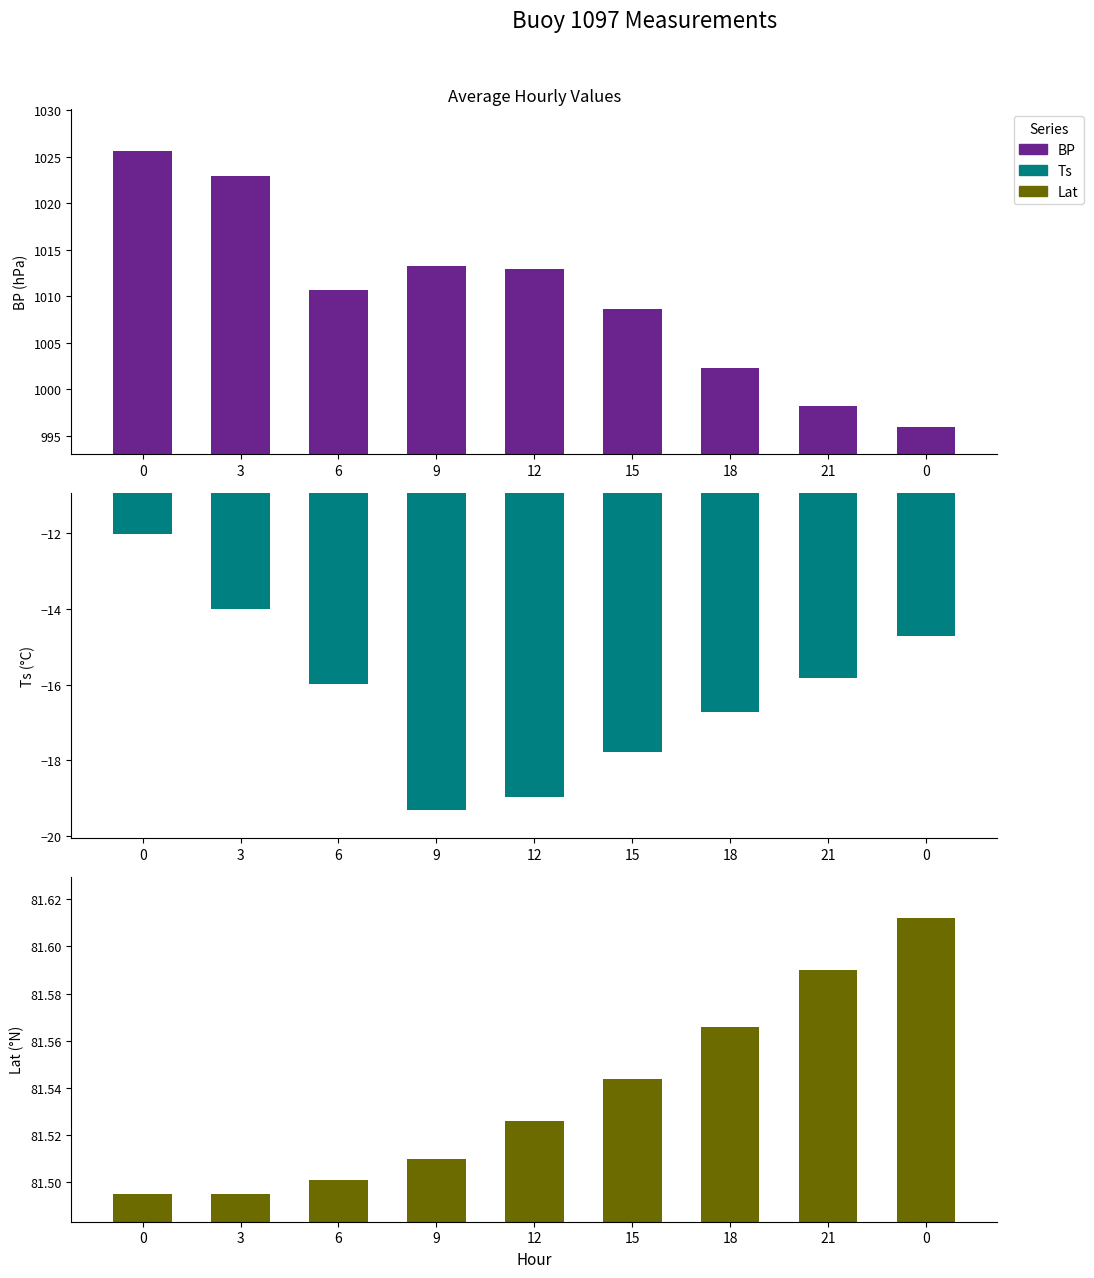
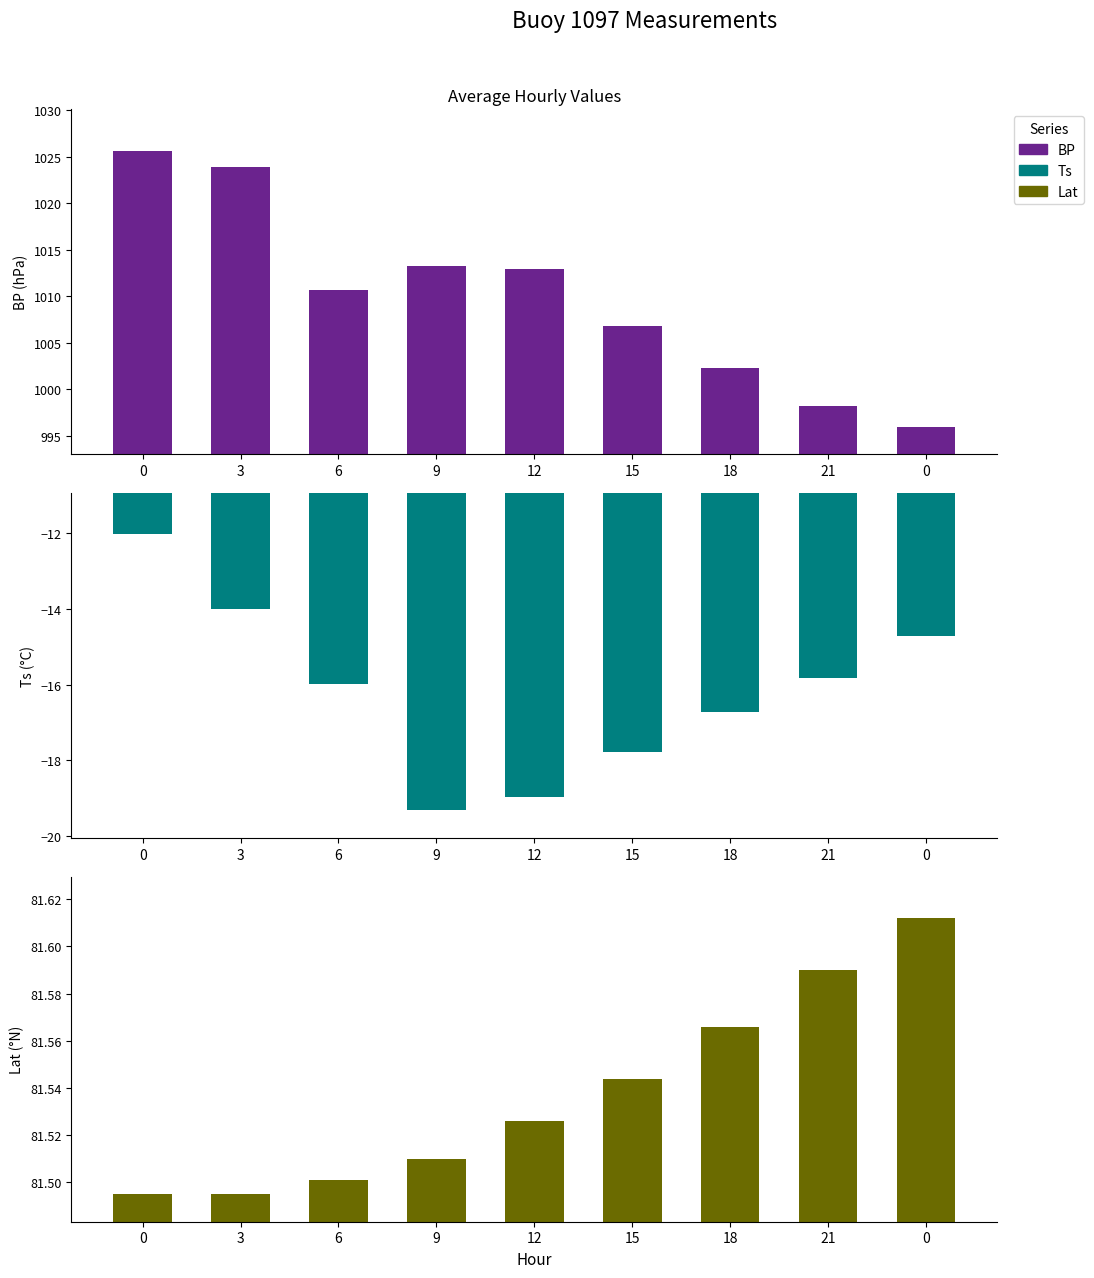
  {
    "Average Hourly Values": {
-     "3": 1023,
+     "3": 1024,
      "6": 1011,
      "9": 1013,
      "12": 1013,
-     "15": 1009,
+     "15": 1007,
      "18": 1002,
      "21": 998
    }
  }
